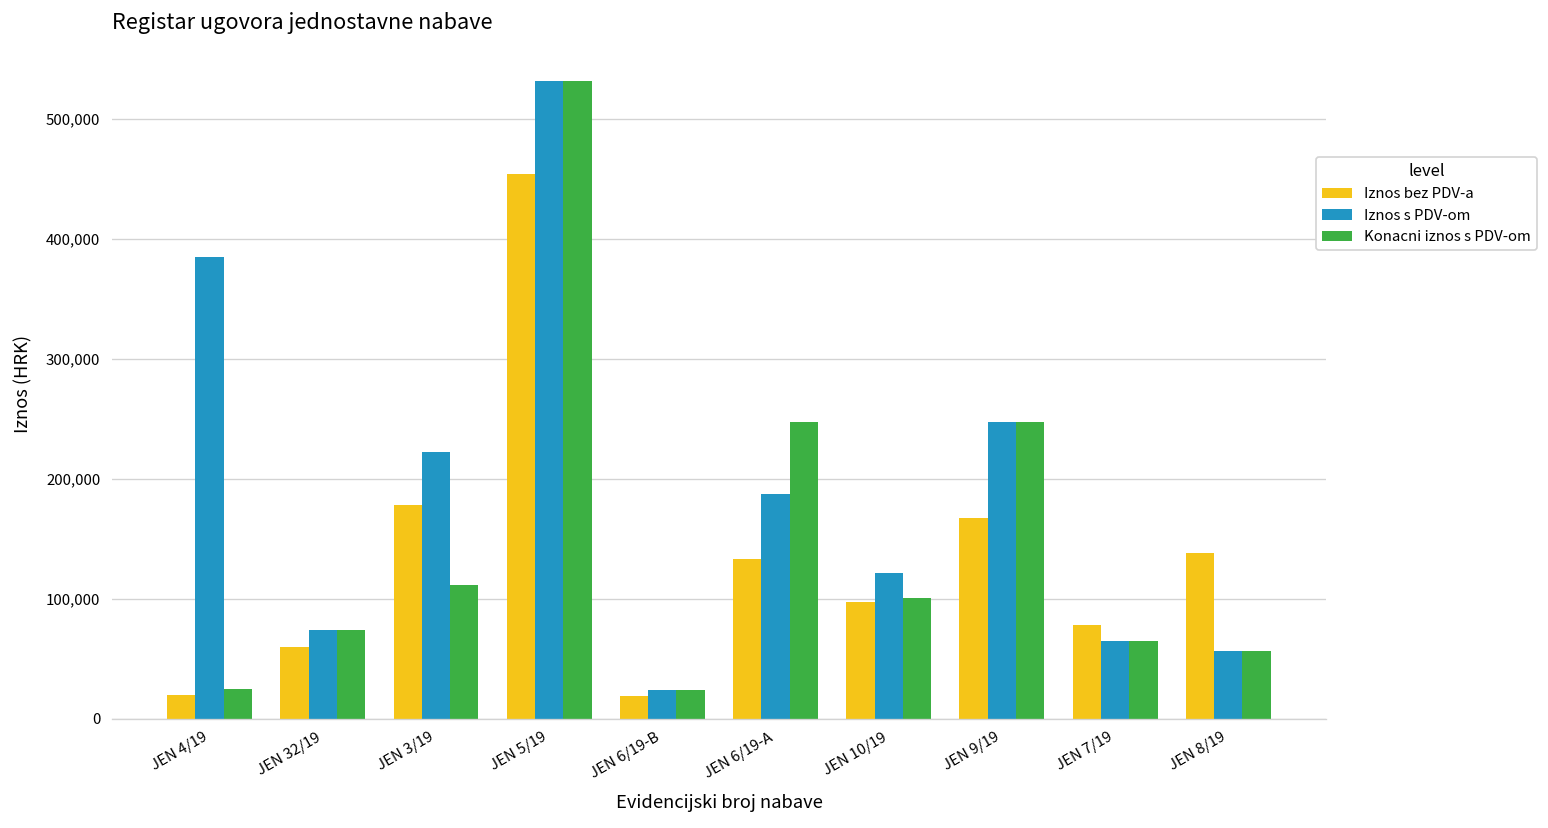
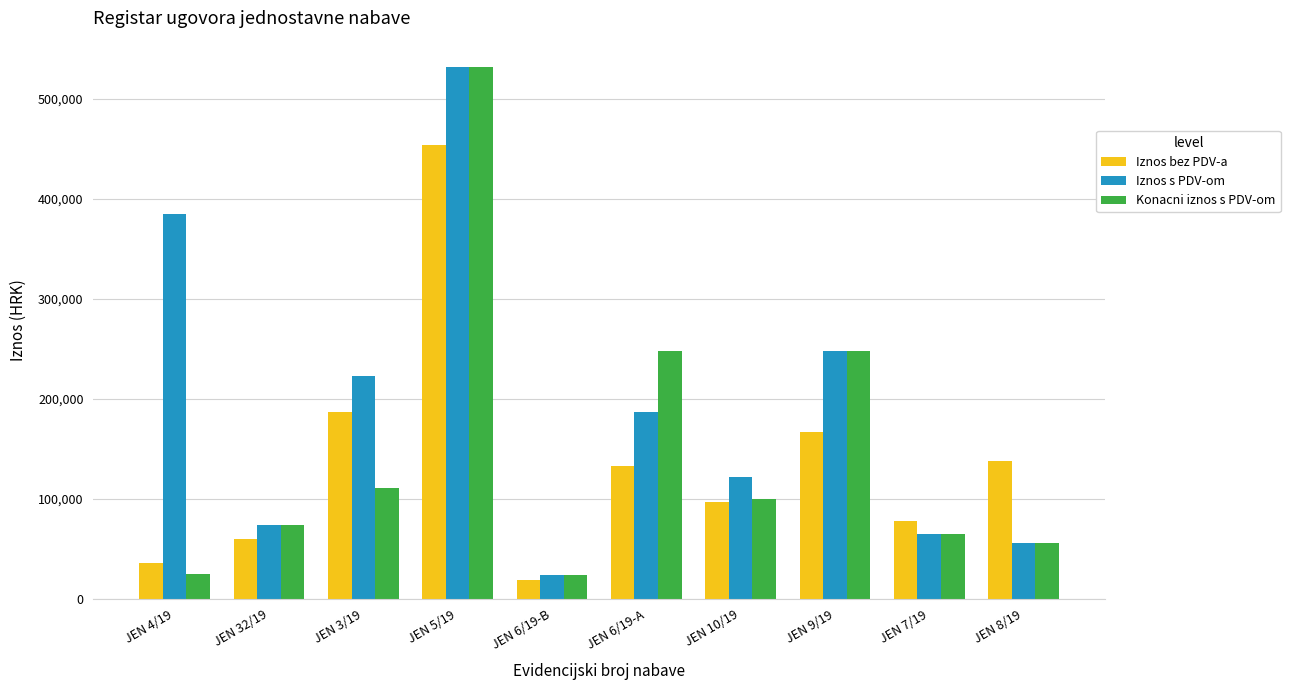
  {
    "Iznos bez PDV-a": {
-     "JEN 4/19": "20,000",
+     "JEN 4/19": "40,000",
      "JEN 32/19": "60,000",
-     "JEN 3/19": "180,000",
+     "JEN 3/19": "190,000",
      "JEN 5/19": "450,000",
      "JEN 6/19-B": "20,000",
      "JEN 6/19-A": "130,000",
      "JEN 10/19": "100,000",
      "JEN 9/19": "170,000",
      "JEN 7/19": "80,000",
      "JEN 8/19": "140,000"
    },
    "Iznos s PDV-om": {
      "JEN 4/19": "380,000",
      "JEN 32/19": "70,000",
      "JEN 3/19": "220,000",
      "JEN 5/19": "530,000",
      "JEN 6/19-B": "20,000",
      "JEN 6/19-A": "190,000",
      "JEN 10/19": "120,000",
      "JEN 9/19": "250,000",
      "JEN 7/19": "70,000",
      "JEN 8/19": "60,000"
    },
    "Konacni iznos s PDV-om": {
      "JEN 4/19": "20,000",
      "JEN 32/19": "70,000",
      "JEN 3/19": "110,000",
      "JEN 5/19": "530,000",
      "JEN 6/19-B": "20,000",
      "JEN 6/19-A": "250,000",
      "JEN 10/19": "100,000",
      "JEN 9/19": "250,000",
      "JEN 7/19": "70,000",
      "JEN 8/19": "60,000"
    }
  }
